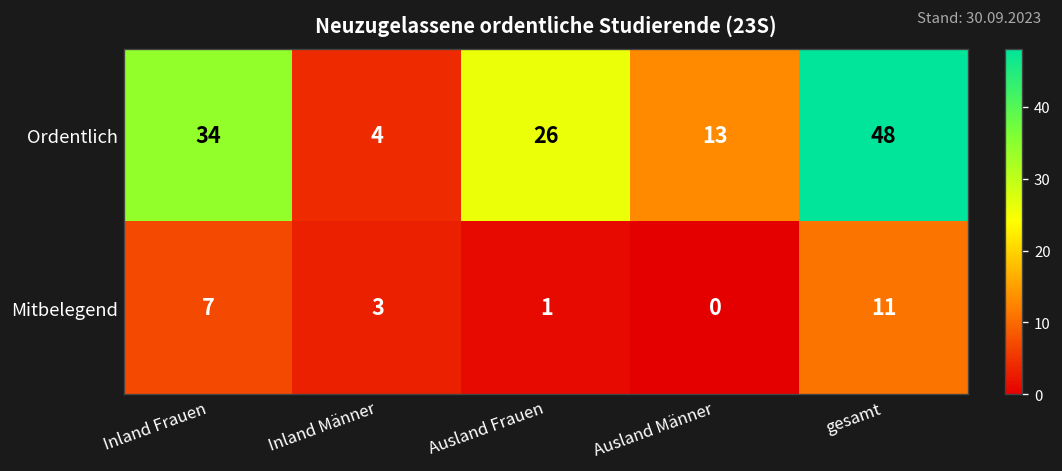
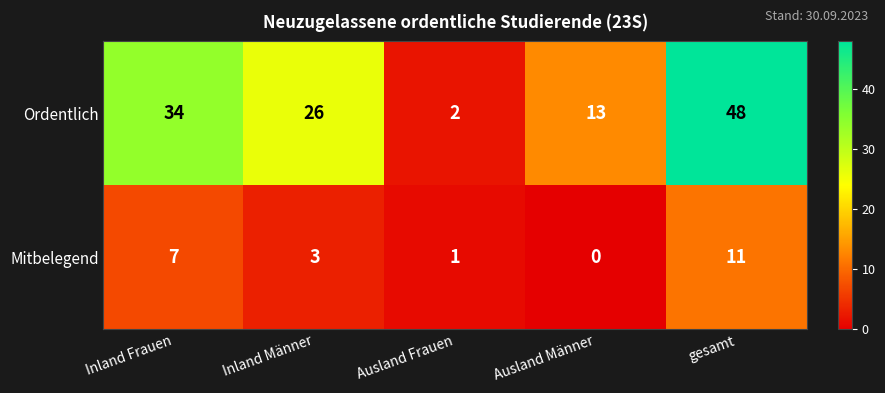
  {
    "Ordentlich": {
      "Inland Frauen": 34,
-     "Inland Männer": 4,
-     "Ausland Frauen": 26,
+     "Inland Männer": 26,
+     "Ausland Frauen": 2,
      "Ausland Männer": 13,
      "gesamt": 48
    },
    "Mitbelegend": {
      "Inland Frauen": 7,
      "Inland Männer": 3,
      "Ausland Frauen": 1,
      "Ausland Männer": 0,
      "gesamt": 11
    }
  }
